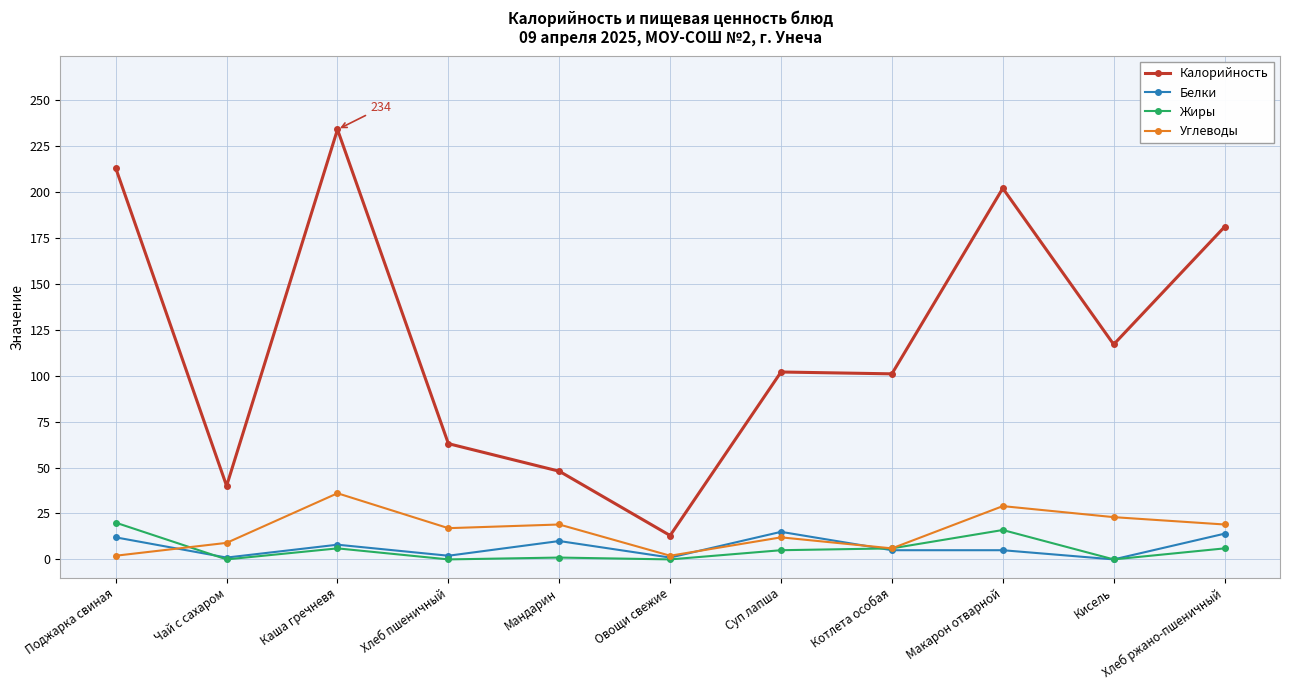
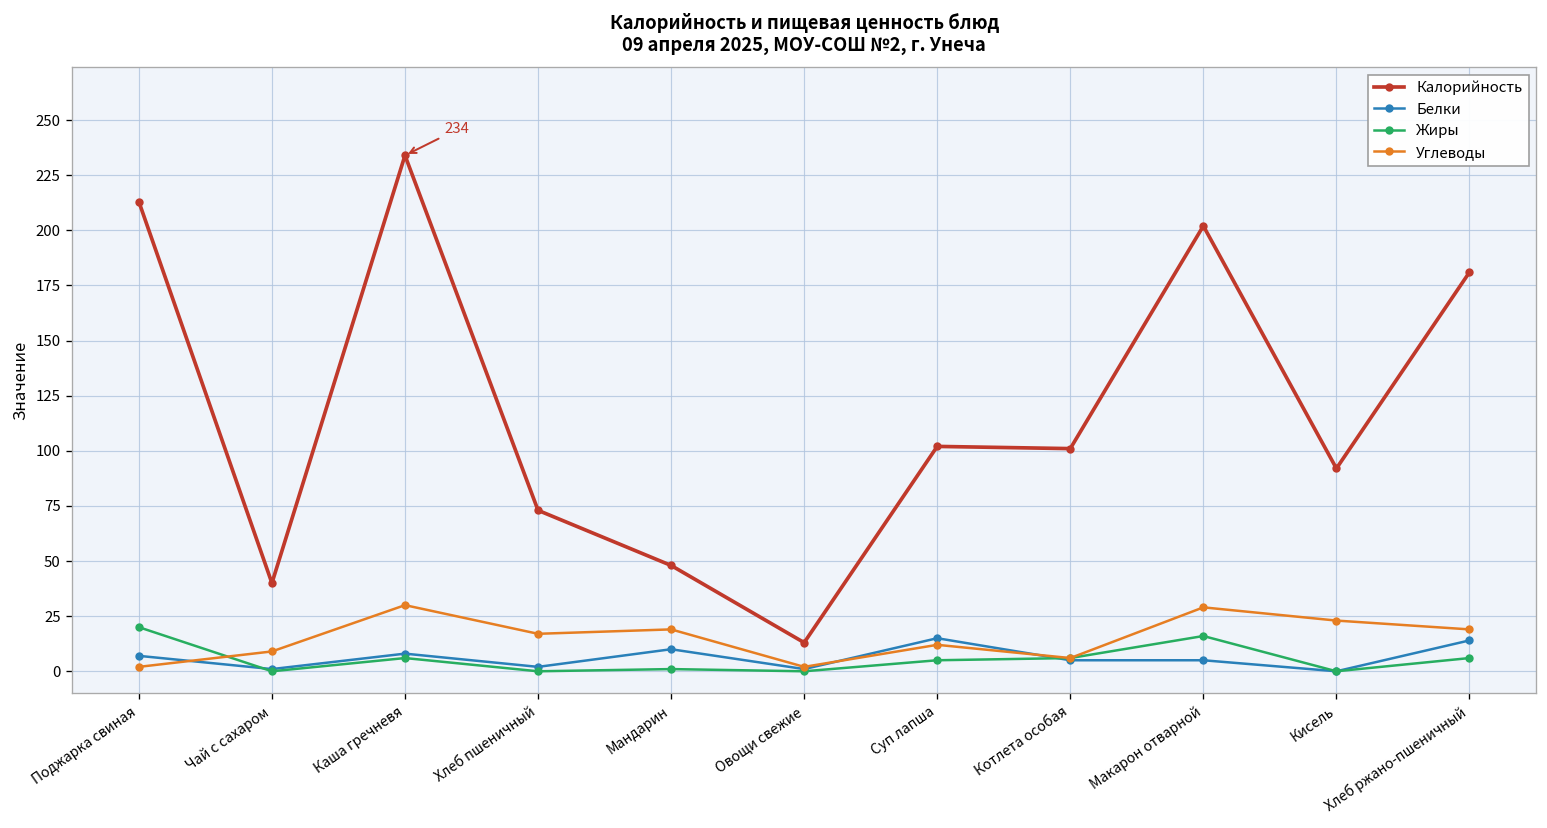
  {
    "Калорийность": {
      "Поджарка свиная": 213,
      "Чай с сахаром": 40,
-     "Хлеб пшеничный": 63,
+     "Хлеб пшеничный": 73,
      "Мандарин": 48,
      "Овощи свежие": 13,
      "Суп лапша": 102,
      "Котлета особая": 101,
      "Макарон отварной": 202,
-     "Кисель": 117,
+     "Кисель": 92,
      "Хлеб ржано-пшеничный": 181
    },
    "Белки": {
-     "Поджарка свиная": 12,
+     "Поджарка свиная": 7,
      "Каша гречневя": 8,
      "Хлеб пшеничный": 2,
      "Мандарин": 10,
      "Суп лапша": 15,
      "Макарон отварной": 5,
      "Хлеб ржано-пшеничный": 14
    },
    "Жиры": {
      "Поджарка свиная": 20,
      "Каша гречневя": 6,
      "Хлеб пшеничный": 0,
      "Мандарин": 1,
      "Суп лапша": 5,
      "Макарон отварной": 16,
      "Хлеб ржано-пшеничный": 6
    },
    "Углеводы": {
      "Поджарка свиная": 2,
      "Чай с сахаром": 9,
-     "Каша гречневя": 36,
+     "Каша гречневя": 30,
      "Хлеб пшеничный": 17,
      "Мандарин": 19,
      "Суп лапша": 12,
      "Макарон отварной": 29,
      "Кисель": 23,
      "Хлеб ржано-пшеничный": 19
    }
  }
